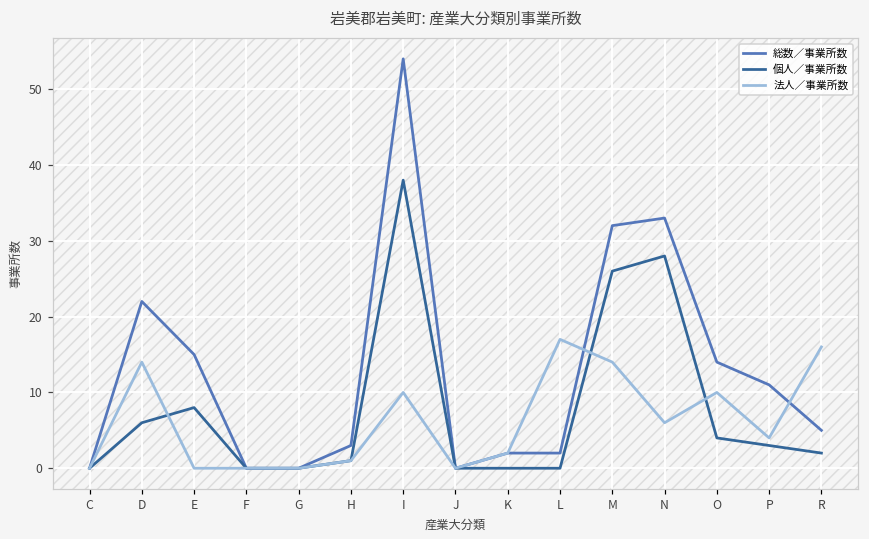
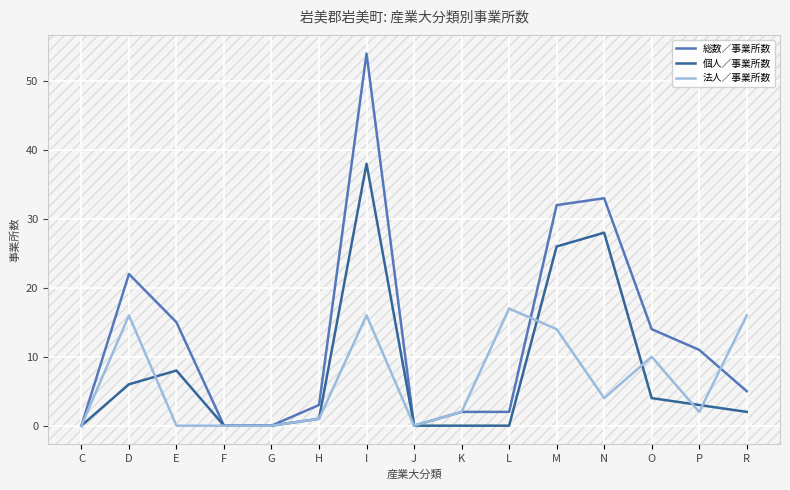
  {
    "法人／事業所数": {
-     "D": 14,
+     "D": 16,
      "E": 0,
-     "I": 10,
+     "I": 16,
      "L": 17,
      "M": 14,
-     "N": 6,
+     "N": 4,
      "O": 10,
-     "P": 4,
+     "P": 2,
      "R": 16
    }
  }
